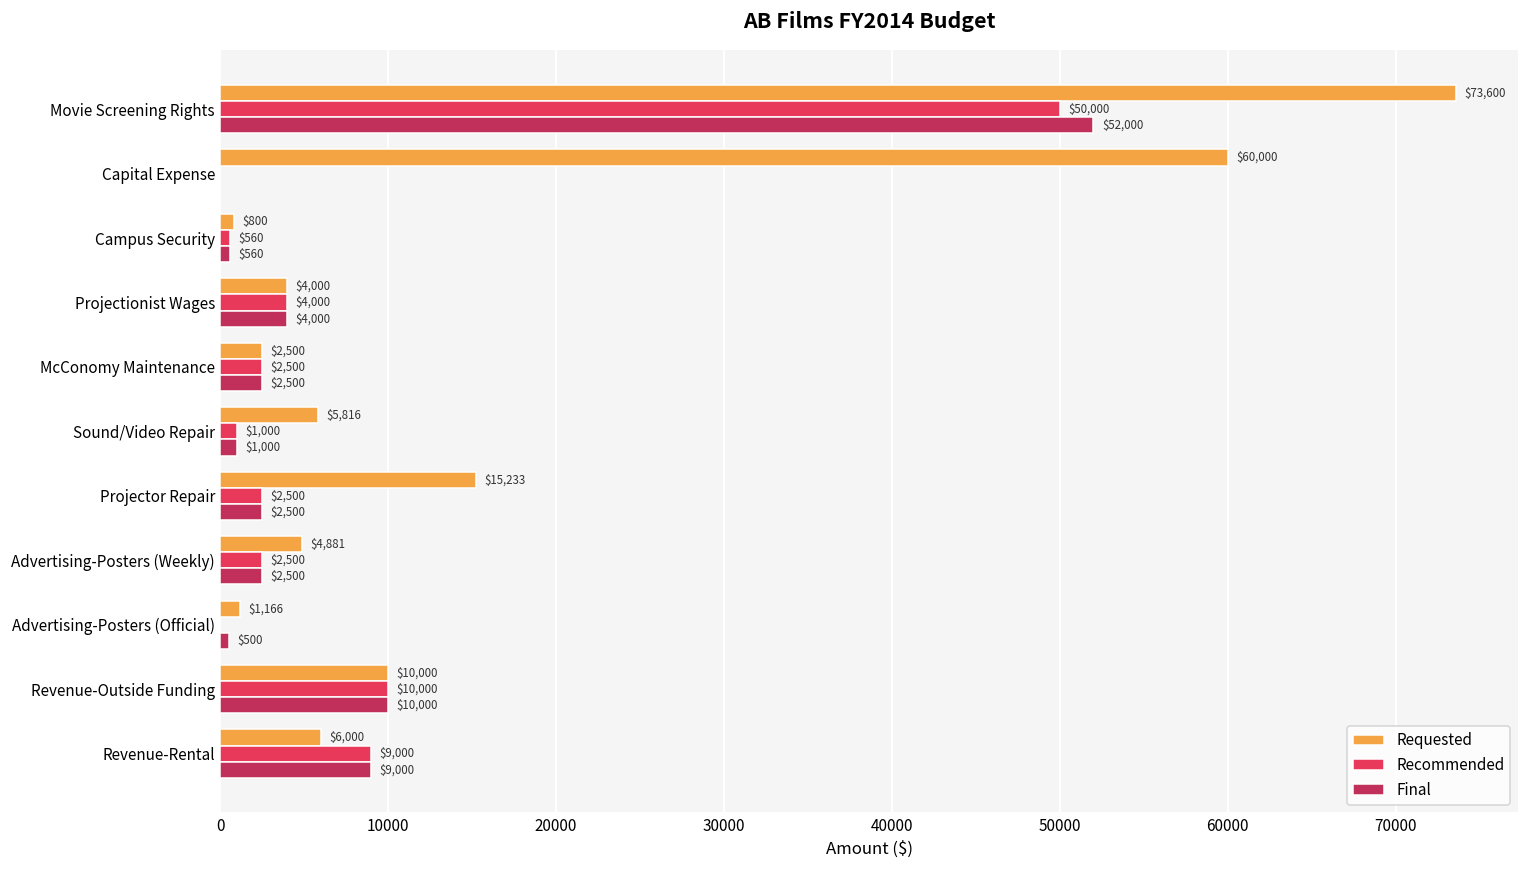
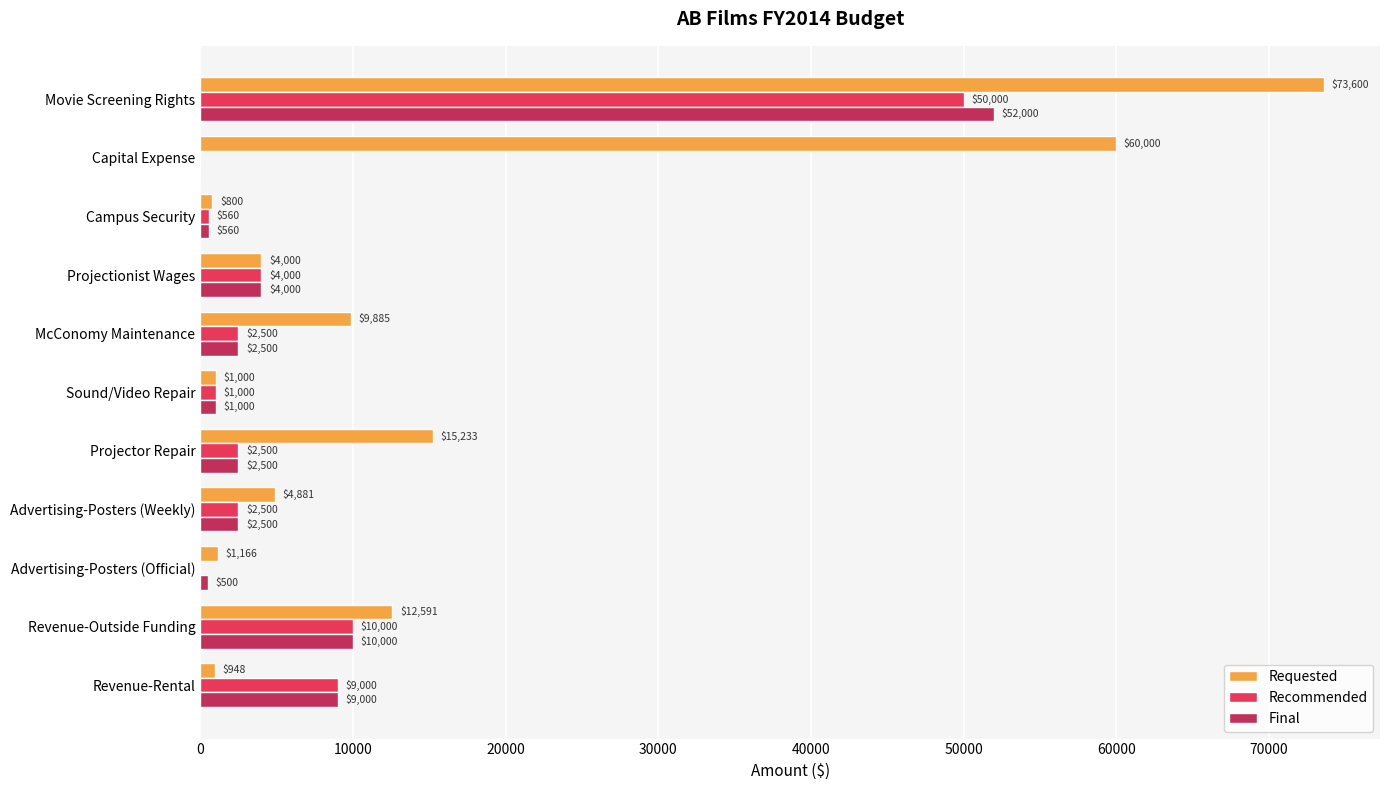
  {
    "Requested": {
      "Movie Screening Rights": "$73,600",
      "Capital Expense": "$60,000",
      "Campus Security": "$800",
      "Projectionist Wages": "$4,000",
-     "McConomy Maintenance": "$2,500",
-     "Sound/Video Repair": "$5,816",
+     "McConomy Maintenance": "$9,885",
+     "Sound/Video Repair": "$1,000",
      "Projector Repair": "$15,233",
      "Advertising-Posters (Weekly)": "$4,881",
      "Advertising-Posters (Official)": "$1,166",
-     "Revenue-Outside Funding": "$10,000",
-     "Revenue-Rental": "$6,000"
+     "Revenue-Outside Funding": "$12,591",
+     "Revenue-Rental": "$948"
    }
  }
